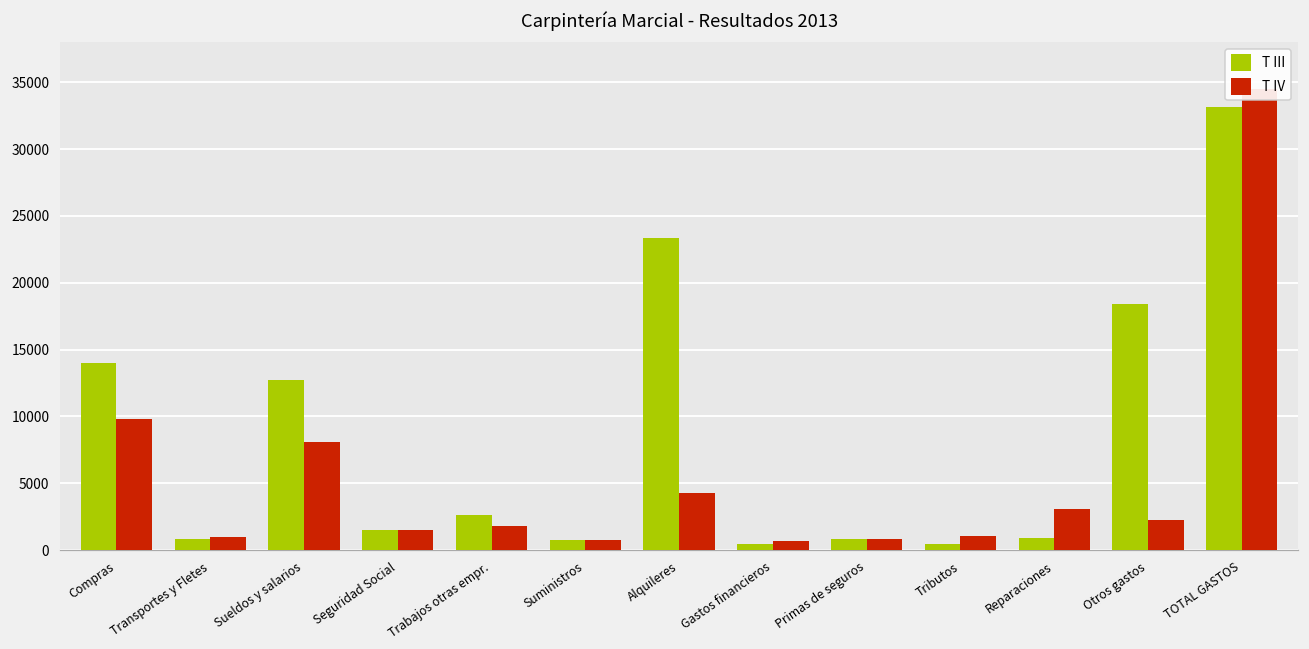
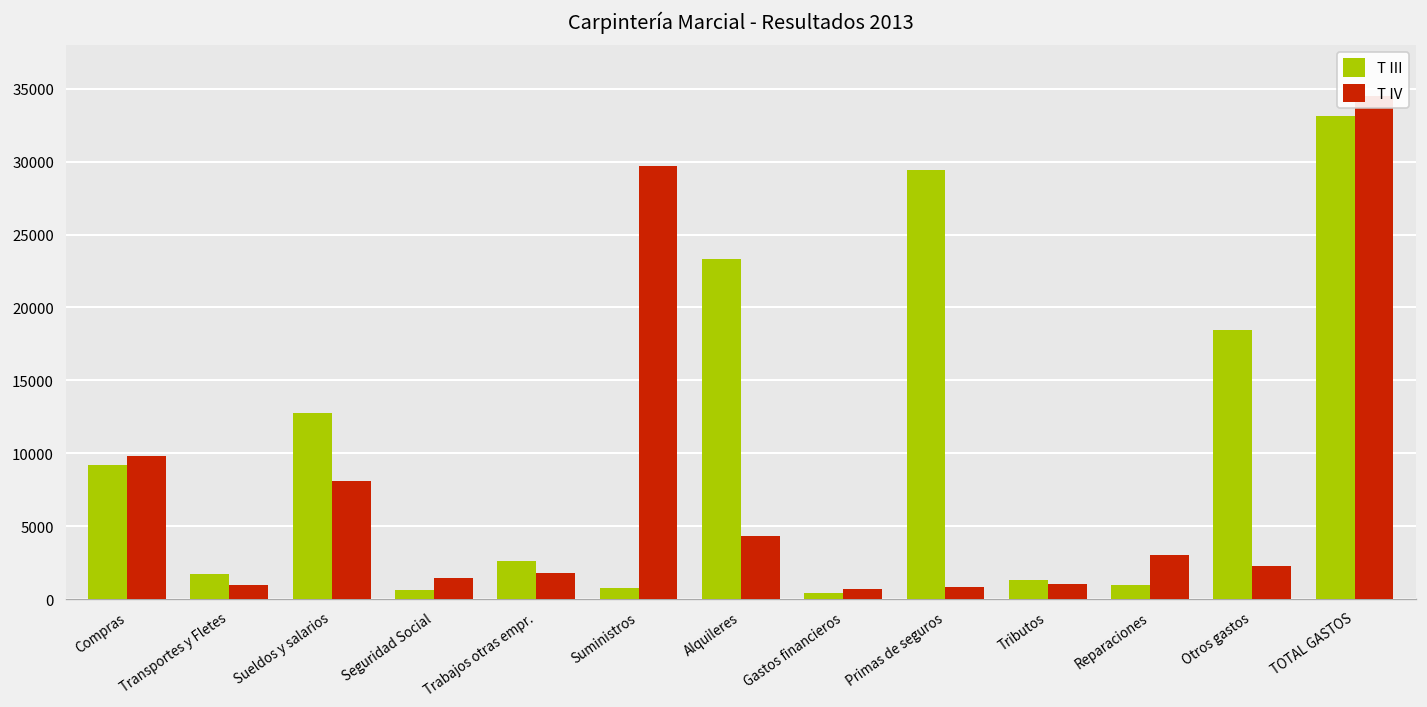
  {
    "T III": {
-     "Compras": 14000,
-     "Transportes y Fletes": 900,
+     "Compras": 9200,
+     "Transportes y Fletes": 1700,
      "Sueldos y salarios": 12800,
-     "Seguridad Social": 1500,
+     "Seguridad Social": 600,
      "Trabajos otras empr.": 2600,
      "Suministros": 800,
      "Alquileres": 23300,
      "Gastos financieros": 400,
-     "Primas de seguros": 800,
-     "Tributos": 500,
+     "Primas de seguros": 29400,
+     "Tributos": 1300,
      "Reparaciones": 900,
      "Otros gastos": 18400,
      "TOTAL GASTOS": 33100
    },
    "T IV": {
      "Compras": 9800,
      "Transportes y Fletes": 1000,
      "Sueldos y salarios": 8100,
      "Seguridad Social": 1500,
      "Trabajos otras empr.": 1800,
-     "Suministros": 800,
+     "Suministros": 29700,
      "Alquileres": 4300,
      "Gastos financieros": 700,
      "Primas de seguros": 800,
      "Tributos": 1100,
      "Reparaciones": 3100,
      "Otros gastos": 2300
    }
  }
